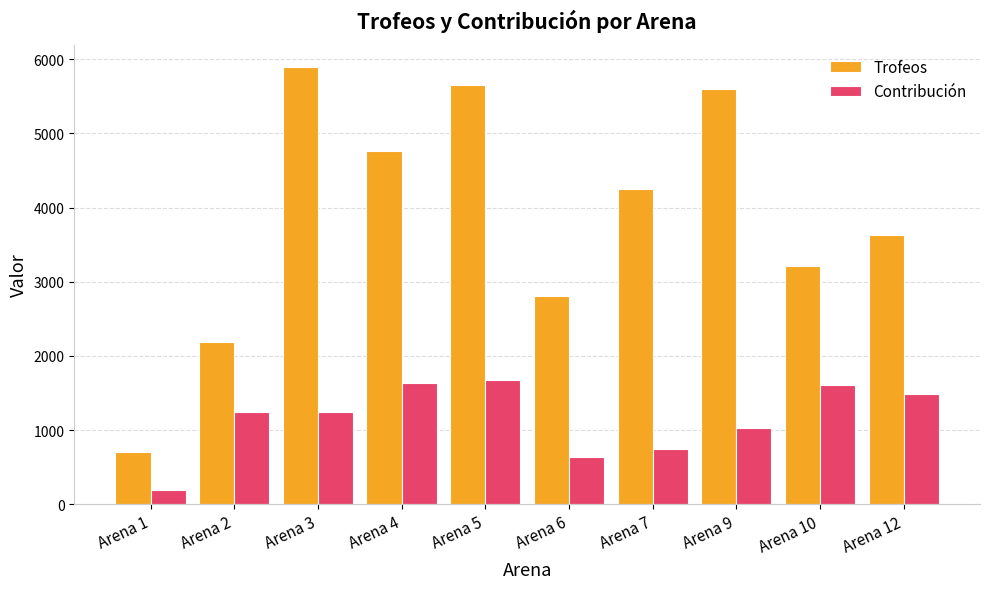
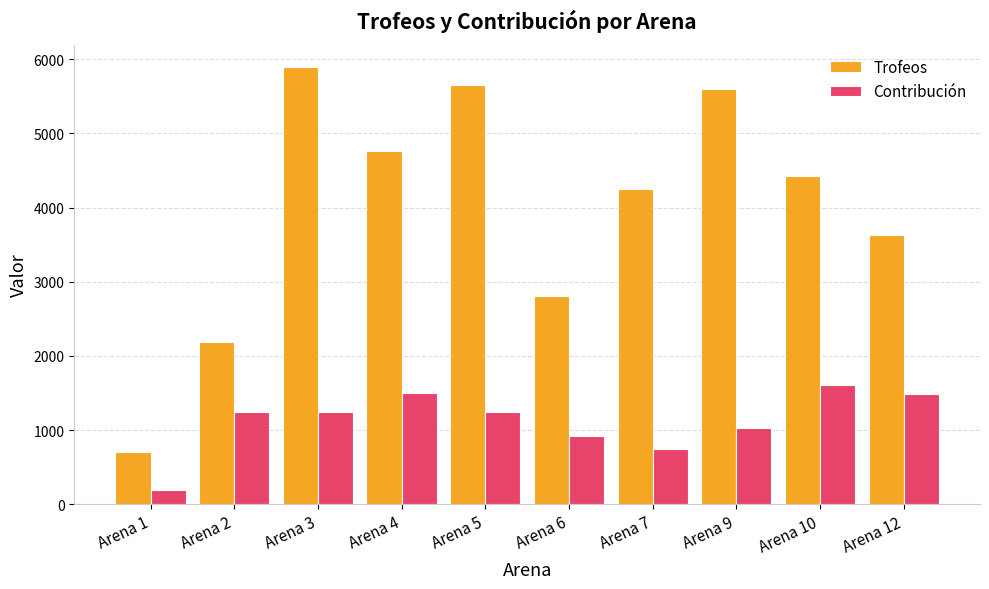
  {
    "Trofeos": {
      "Arena 1": 700,
      "Arena 2": 2200,
      "Arena 3": 5900,
      "Arena 4": 4800,
      "Arena 5": 5700,
      "Arena 6": 2800,
      "Arena 7": 4300,
      "Arena 9": 5600,
-     "Arena 10": 3200,
+     "Arena 10": 4400,
      "Arena 12": 3600
    },
    "Contribución": {
      "Arena 1": 200,
      "Arena 2": 1200,
      "Arena 3": 1200,
-     "Arena 4": 1600,
-     "Arena 5": 1700,
-     "Arena 6": 600,
+     "Arena 4": 1500,
+     "Arena 5": 1200,
+     "Arena 6": 900,
      "Arena 7": 700,
      "Arena 9": 1000,
      "Arena 10": 1600,
      "Arena 12": 1500
    }
  }
